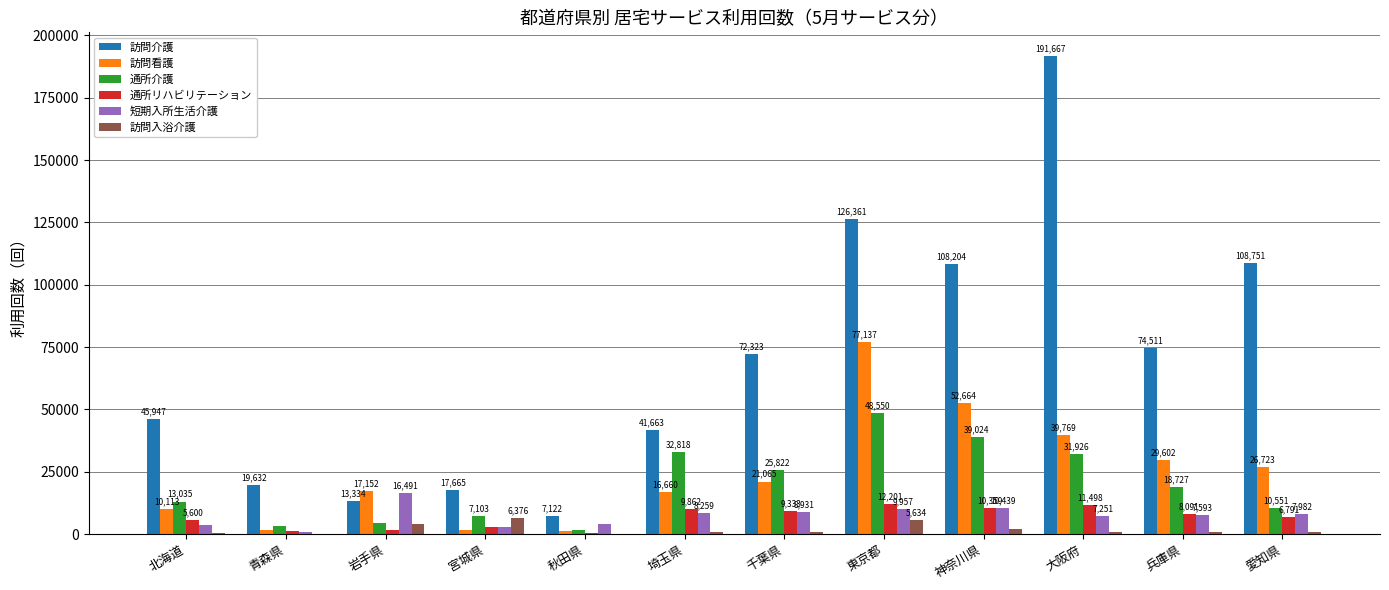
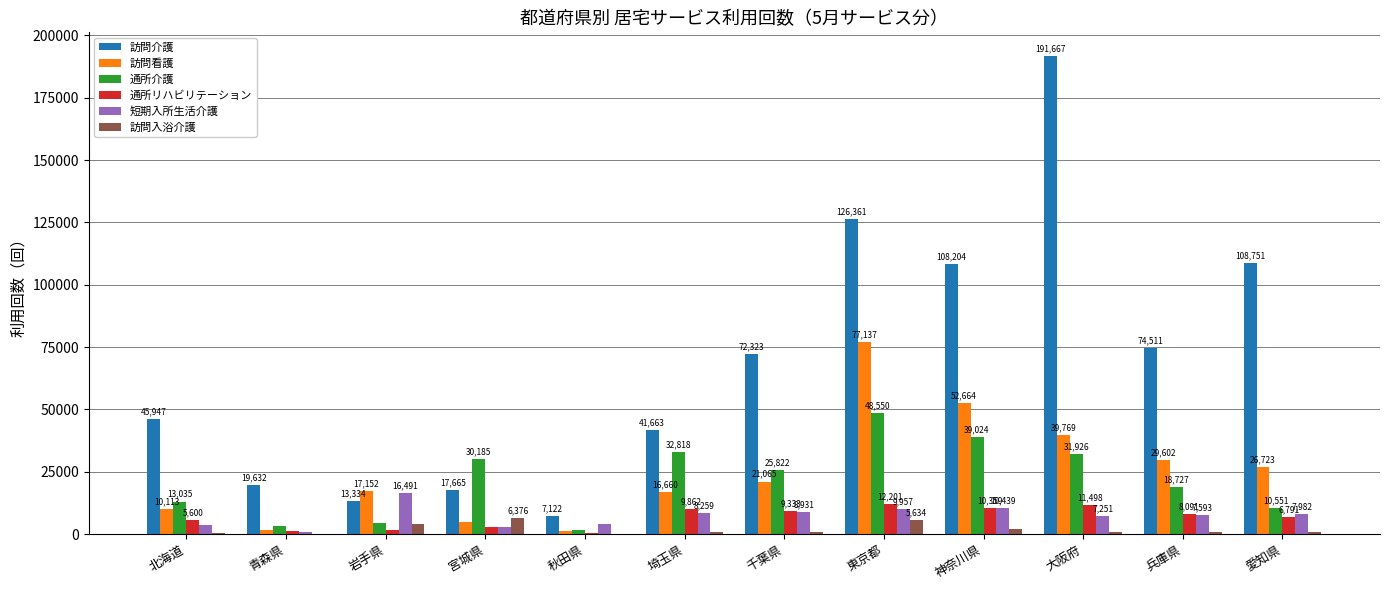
  {
    "訪問介護": {
      "北海道": "45,947",
      "青森県": "19,632",
      "岩手県": "13,334",
      "宮城県": "17,665",
      "秋田県": "7,122",
      "埼玉県": "41,663",
      "千葉県": "72,323",
      "東京都": "126,361",
      "神奈川県": "108,204",
      "大阪府": "191,667",
      "兵庫県": "74,511",
      "愛知県": "108,751"
    },
    "訪問看護": {
      "青森県": "2000",
-     "宮城県": "2000",
+     "宮城県": "5000",
      "秋田県": "1000"
    },
    "通所介護": {
      "北海道": "13,035",
-     "宮城県": "7,103",
+     "宮城県": "30,185",
      "埼玉県": "32,818",
      "千葉県": "25,822",
      "東京都": "48,550",
      "神奈川県": "39,024",
      "大阪府": "31,926",
      "兵庫県": "18,727",
      "愛知県": "10,551"
    },
    "通所リハビリテーション": {
      "北海道": "5,600",
      "大阪府": "11,498"
    },
    "短期入所生活介護": {
      "岩手県": "16,491",
      "大阪府": "7,251"
    },
    "訪問入浴介護": {
      "宮城県": "6,376",
      "東京都": "5,634"
    }
  }
